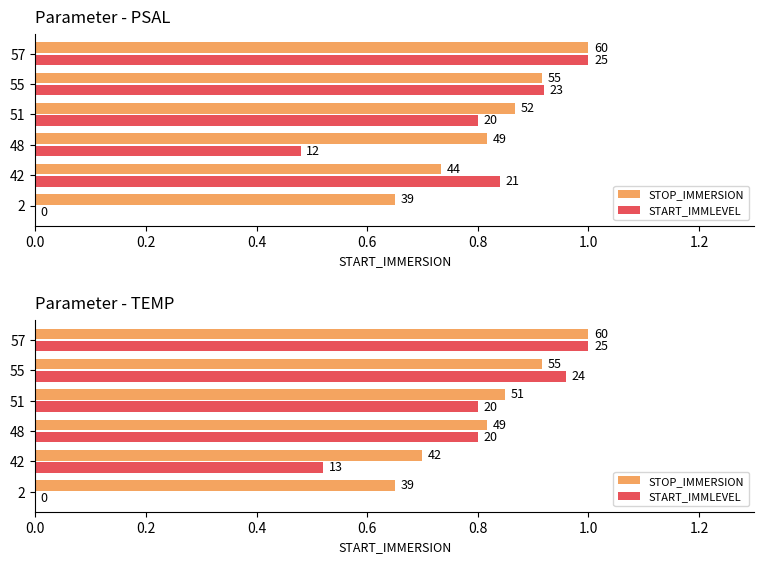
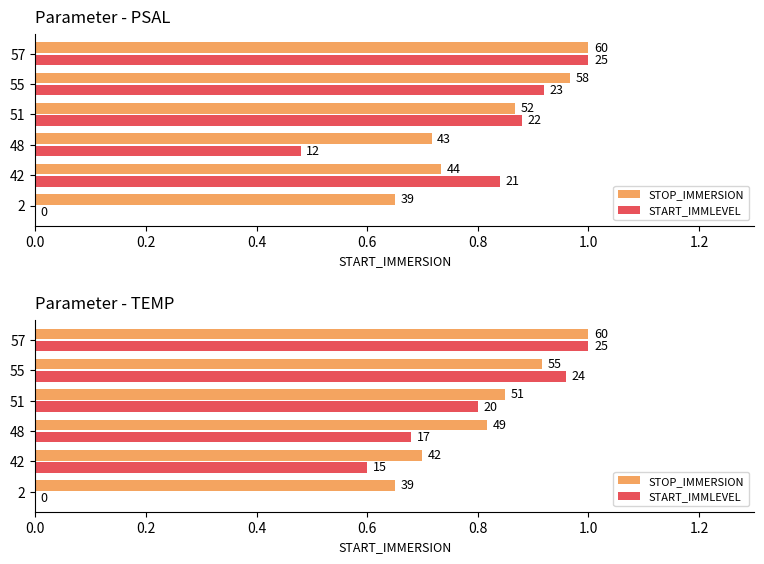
  {
    "Parameter - PSAL": {
      "STOP_IMMERSION": {
-       "55": 55,
-       "48": 49
+       "55": 58,
+       "48": 43
      },
      "START_IMMLEVEL": {
-       "51": 20,
+       "51": 22,
        "2": 0
      }
    },
    "Parameter - TEMP": {
      "START_IMMLEVEL": {
-       "48": 20,
-       "42": 13,
+       "48": 17,
+       "42": 15,
        "2": 0
      }
    }
  }
